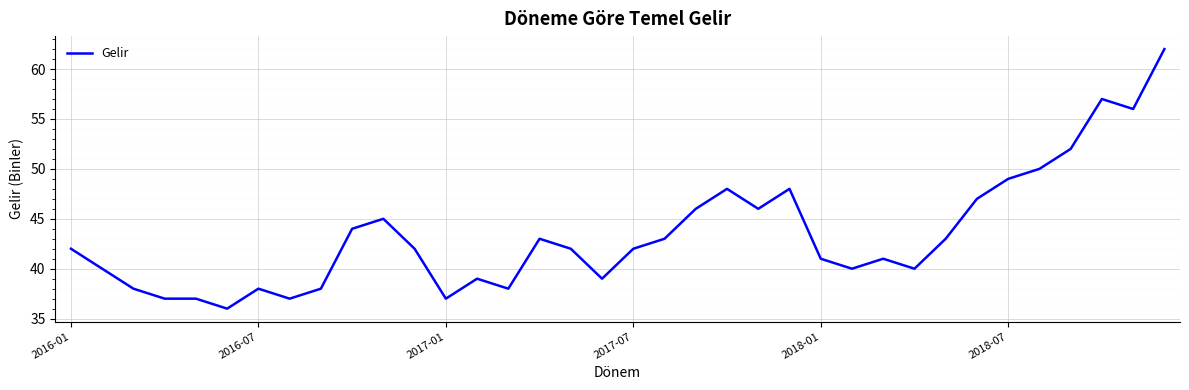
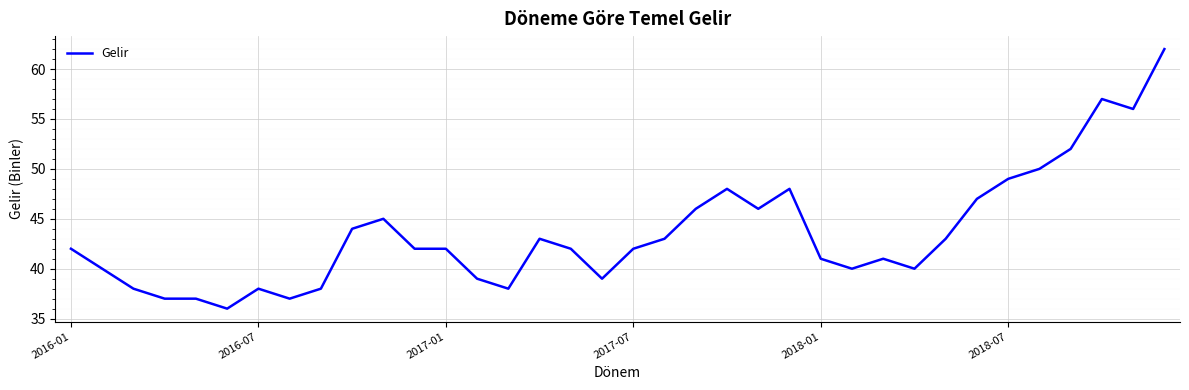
  {
    "2016-01": 42,
    "2016-07": 38,
-   "2017-01": 37,
+   "2017-01": 42,
    "2017-07": 42,
    "2018-01": 41,
    "2018-07": 49
  }
